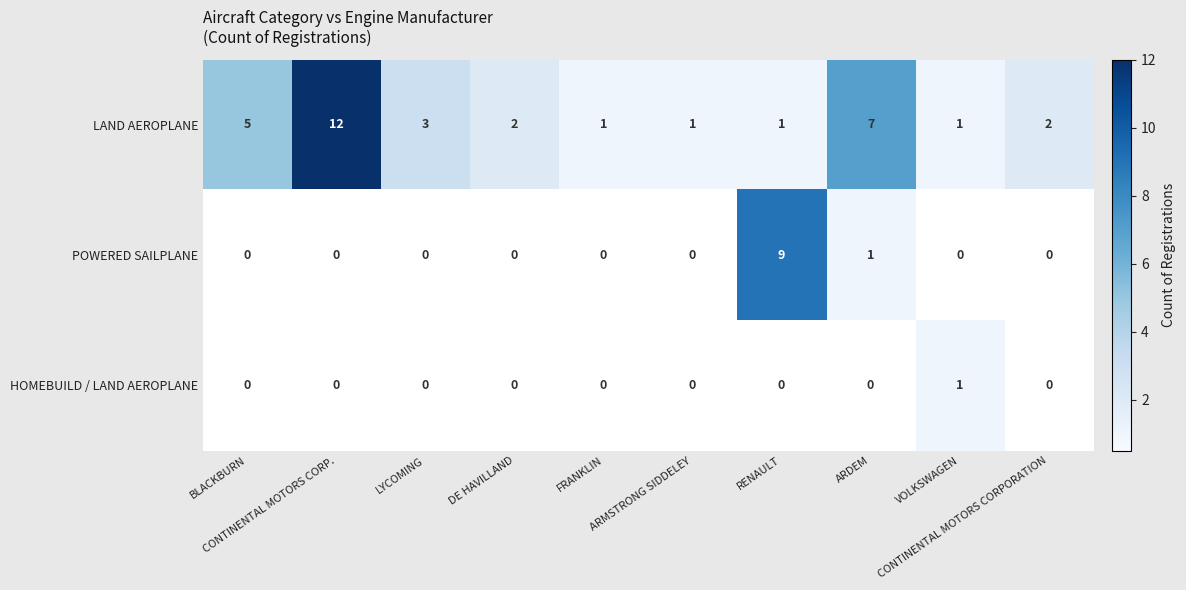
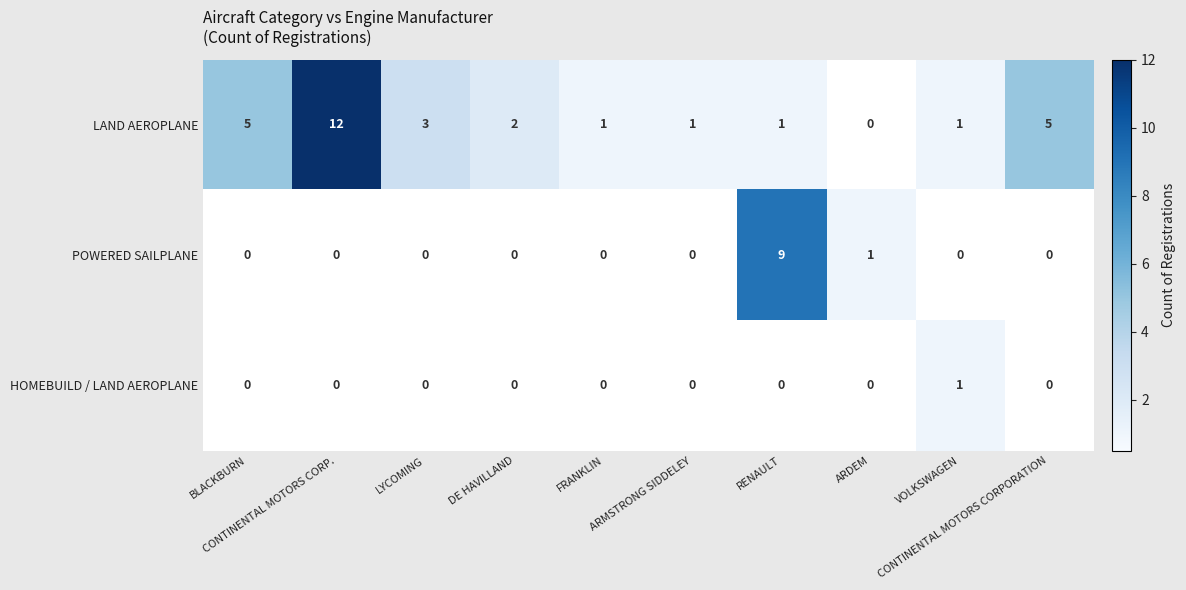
  {
    "LAND AEROPLANE": {
      "BLACKBURN": 5,
      "CONTINENTAL MOTORS CORP.": 12,
      "LYCOMING": 3,
      "DE HAVILLAND": 2,
      "FRANKLIN": 1,
      "ARMSTRONG SIDDELEY": 1,
      "RENAULT": 1,
-     "ARDEM": 7,
+     "ARDEM": 0,
      "VOLKSWAGEN": 1,
-     "CONTINENTAL MOTORS CORPORATION": 2
+     "CONTINENTAL MOTORS CORPORATION": 5
    },
    "POWERED SAILPLANE": {
      "BLACKBURN": 0,
      "CONTINENTAL MOTORS CORP.": 0,
      "LYCOMING": 0,
      "DE HAVILLAND": 0,
      "FRANKLIN": 0,
      "ARMSTRONG SIDDELEY": 0,
      "RENAULT": 9,
      "ARDEM": 1,
      "VOLKSWAGEN": 0,
      "CONTINENTAL MOTORS CORPORATION": 0
    },
    "HOMEBUILD / LAND AEROPLANE": {
      "BLACKBURN": 0,
      "CONTINENTAL MOTORS CORP.": 0,
      "LYCOMING": 0,
      "DE HAVILLAND": 0,
      "FRANKLIN": 0,
      "ARMSTRONG SIDDELEY": 0,
      "RENAULT": 0,
      "ARDEM": 0,
      "VOLKSWAGEN": 1,
      "CONTINENTAL MOTORS CORPORATION": 0
    }
  }
